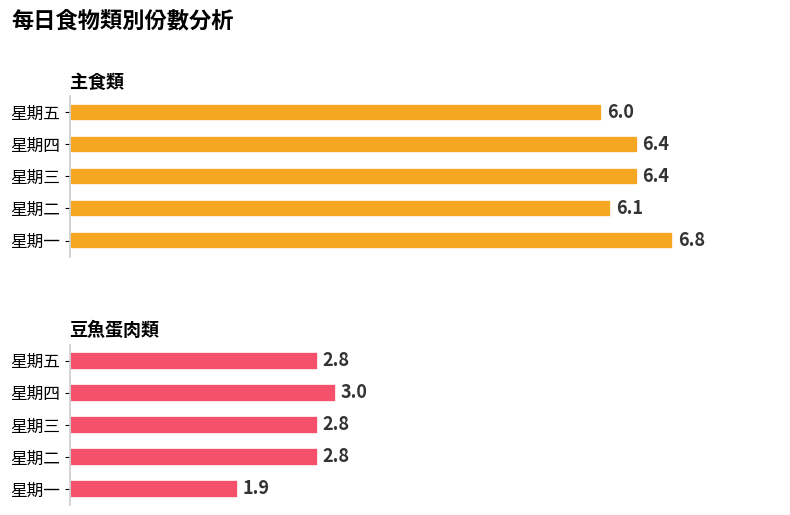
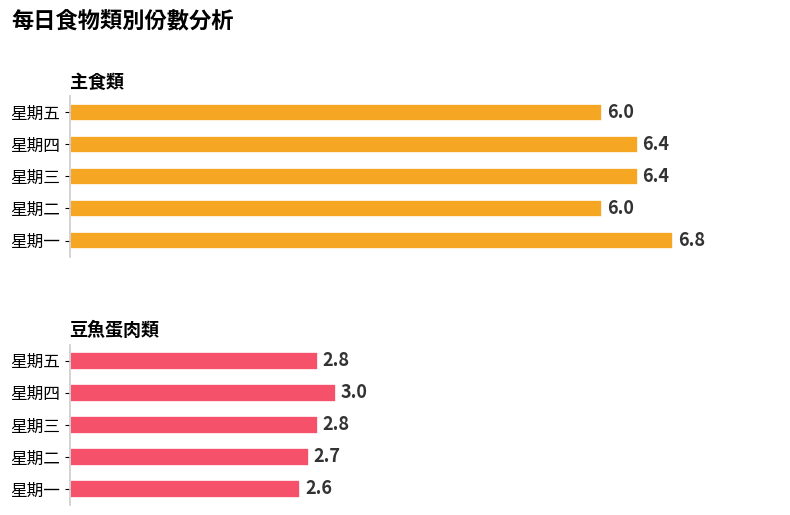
  {
    "主食類": {
      "星期五": 6.0,
      "星期四": 6.4,
      "星期三": 6.4,
-     "星期二": 6.1,
+     "星期二": 6.0,
      "星期一": 6.8
    },
    "豆魚蛋肉類": {
      "星期五": 2.8,
      "星期四": 3.0,
      "星期三": 2.8,
-     "星期二": 2.8,
-     "星期一": 1.9
+     "星期二": 2.7,
+     "星期一": 2.6
    }
  }
